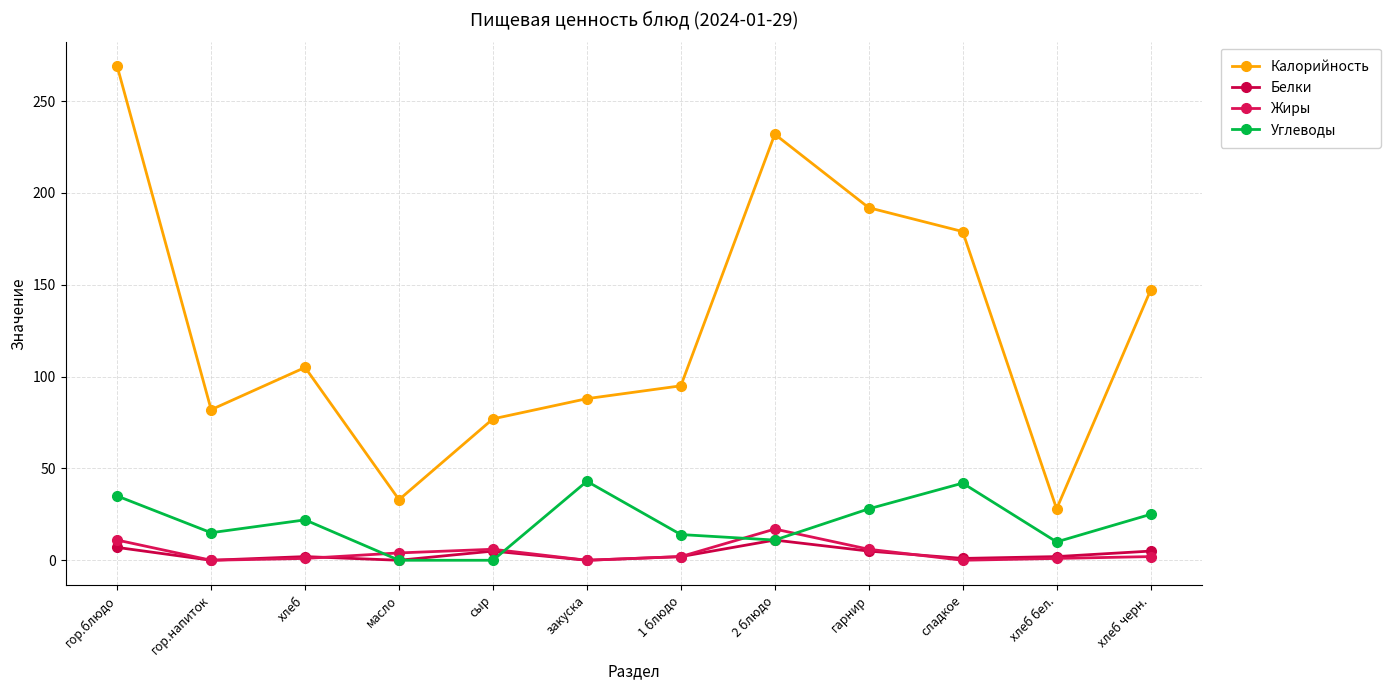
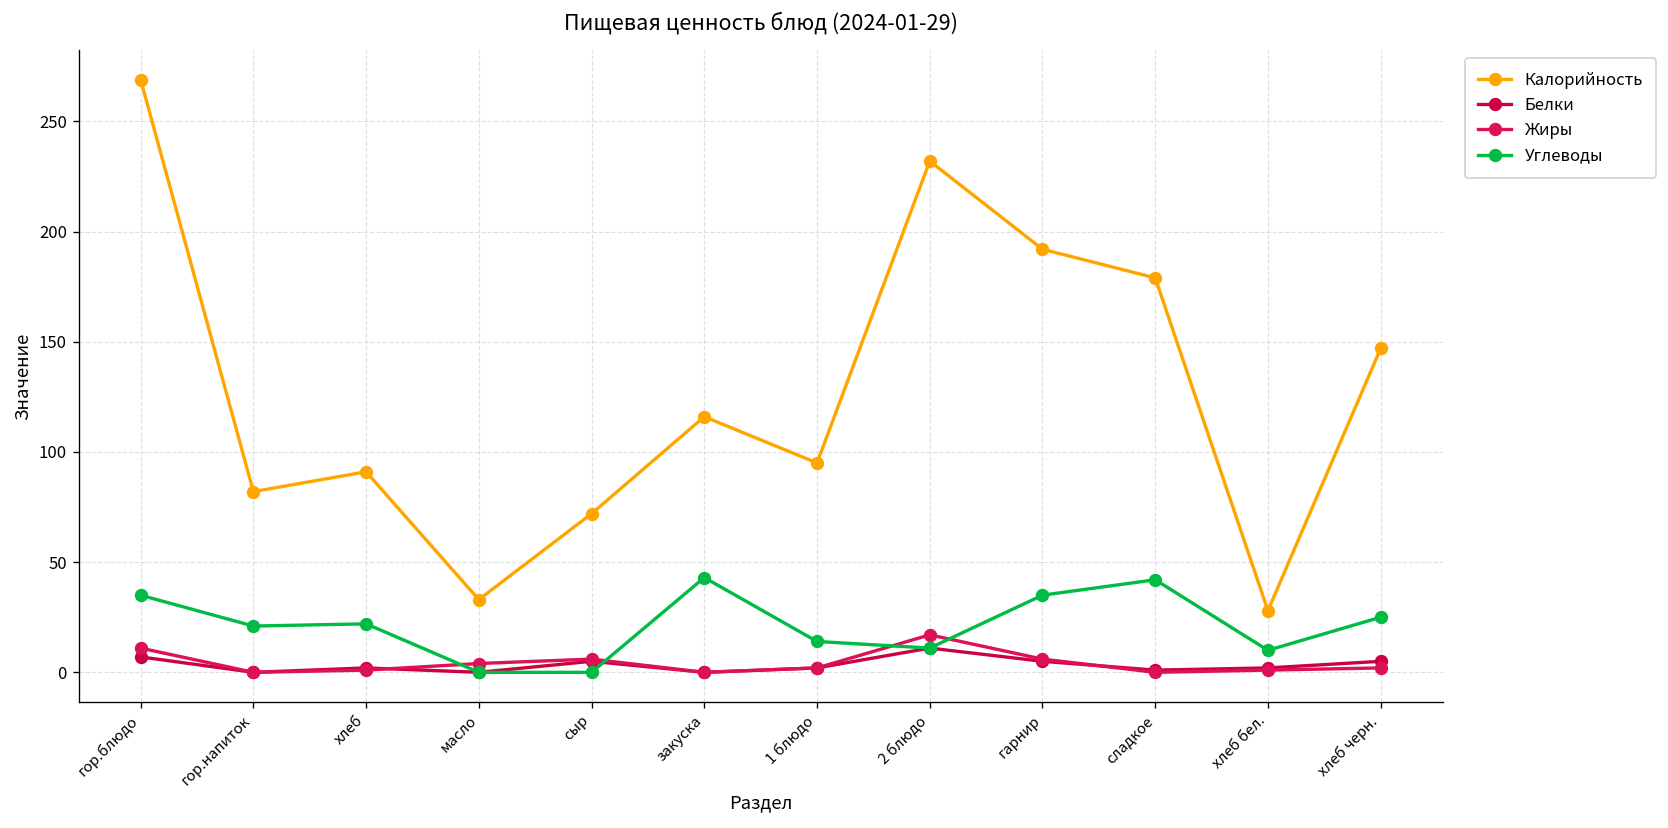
  {
    "Калорийность": {
      "гор.блюдо": 269,
      "гор.напиток": 82,
-     "хлеб": 105,
+     "хлеб": 91,
      "масло": 33,
-     "сыр": 77,
-     "закуска": 88,
+     "сыр": 72,
+     "закуска": 116,
      "1 блюдо": 95,
      "2 блюдо": 232,
      "гарнир": 192,
      "сладкое": 179,
      "хлеб бел.": 28,
      "хлеб черн.": 147
    },
    "Углеводы": {
      "гор.блюдо": 35,
-     "гор.напиток": 15,
+     "гор.напиток": 21,
      "хлеб": 22,
      "сыр": 0,
      "закуска": 43,
      "1 блюдо": 14,
-     "гарнир": 28,
+     "гарнир": 35,
      "сладкое": 42,
      "хлеб бел.": 10,
      "хлеб черн.": 25
    }
  }
